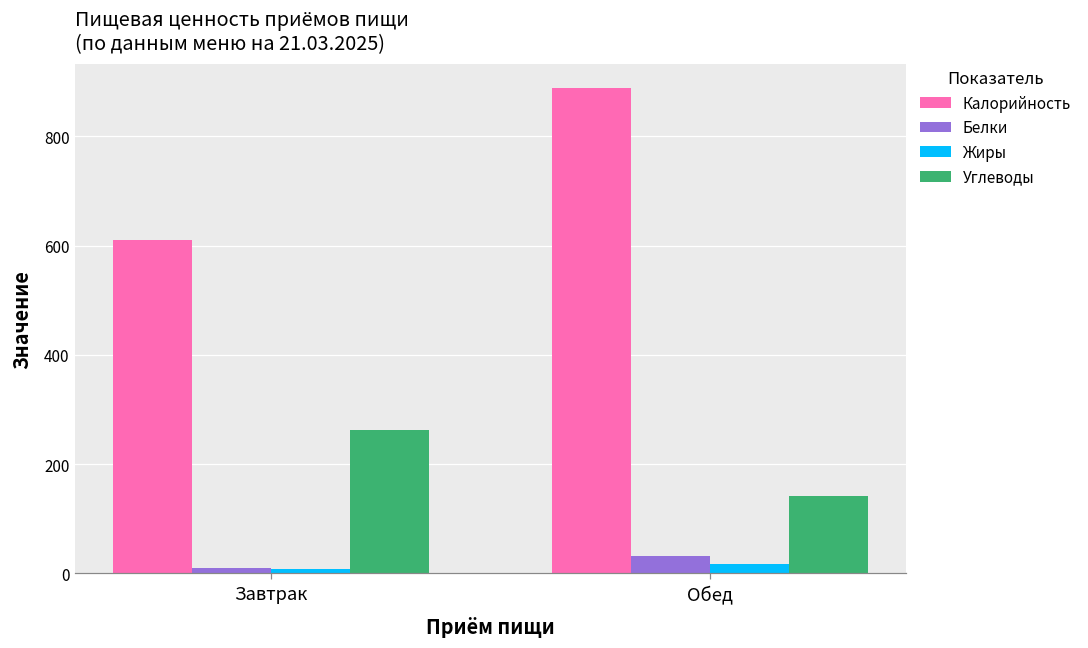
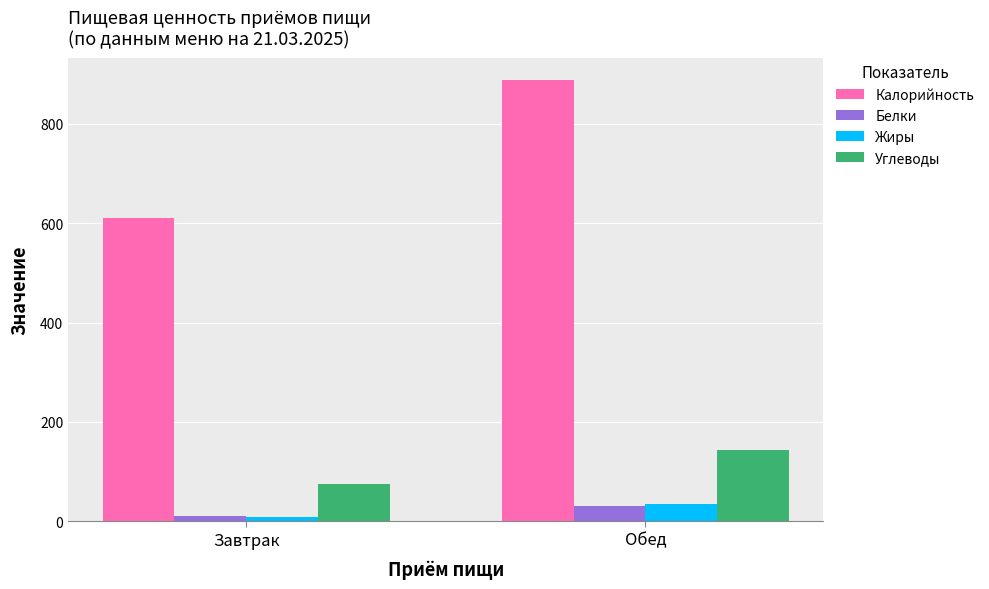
  {
    "Калорийность": {
      "Завтрак": 610,
      "Обед": 890
    },
    "Белки": {
      "Завтрак": 10,
      "Обед": 30
    },
    "Жиры": {
      "Завтрак": 10,
-     "Обед": 20
+     "Обед": 30
    },
    "Углеводы": {
-     "Завтрак": 260,
+     "Завтрак": 70,
      "Обед": 140
    }
  }
